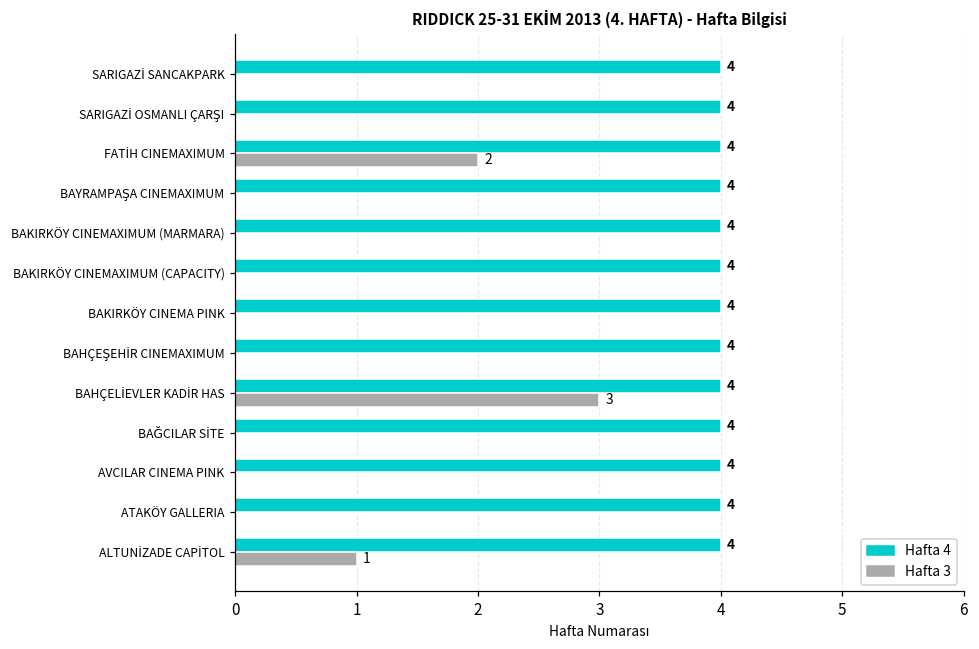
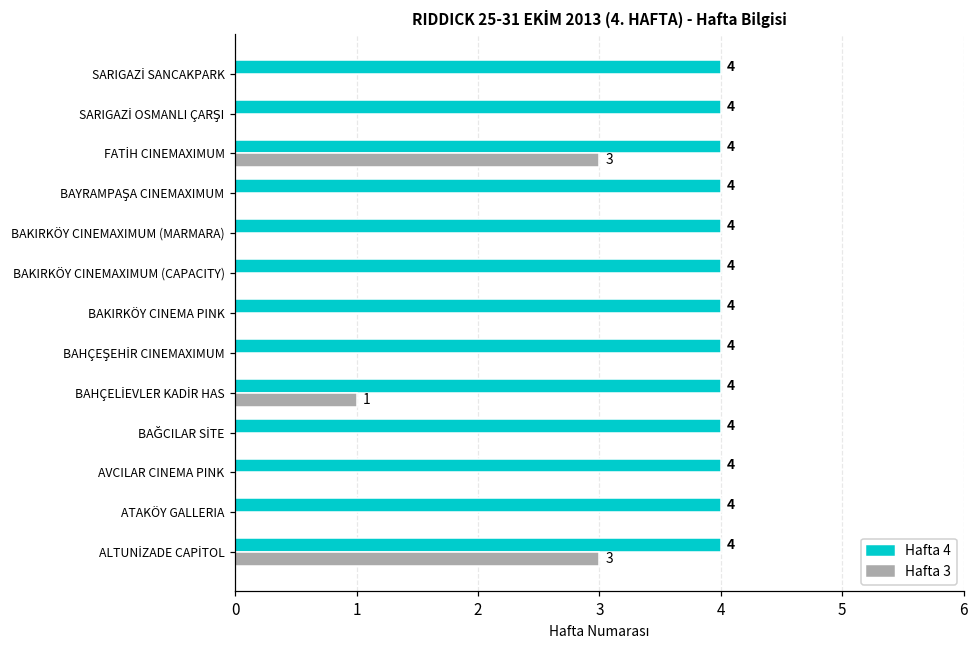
  {
    "Hafta 4": {
      "SARIGAZİ SANCAKPARK": 4,
      "SARIGAZİ OSMANLI ÇARŞI": 4,
      "FATİH CINEMAXIMUM": 4,
      "BAYRAMPAŞA CINEMAXIMUM": 4,
      "BAKIRKÖY CINEMAXIMUM (MARMARA)": 4,
      "BAKIRKÖY CINEMAXIMUM (CAPACITY)": 4,
      "BAKIRKÖY CINEMA PINK": 4,
      "BAHÇEŞEHİR CINEMAXIMUM": 4,
      "BAHÇELİEVLER KADİR HAS": 4,
      "BAĞCILAR SİTE": 4,
      "AVCILAR CINEMA PINK": 4,
      "ATAKÖY GALLERIA": 4,
      "ALTUNİZADE CAPİTOL": 4
    },
    "Hafta 3": {
-     "FATİH CINEMAXIMUM": 2,
-     "BAHÇELİEVLER KADİR HAS": 3,
-     "ALTUNİZADE CAPİTOL": 1
+     "FATİH CINEMAXIMUM": 3,
+     "BAHÇELİEVLER KADİR HAS": 1,
+     "ALTUNİZADE CAPİTOL": 3
    }
  }
